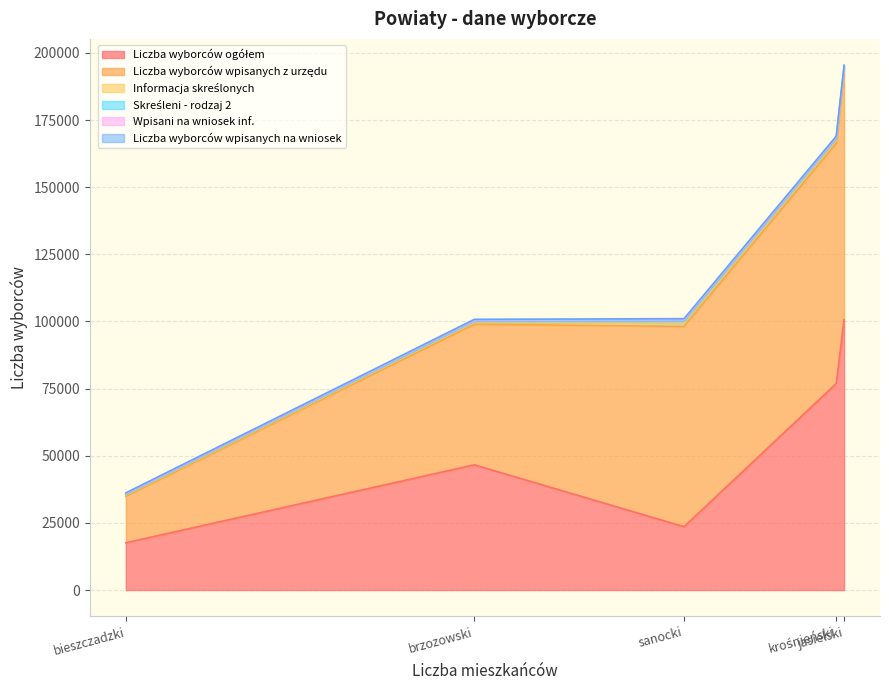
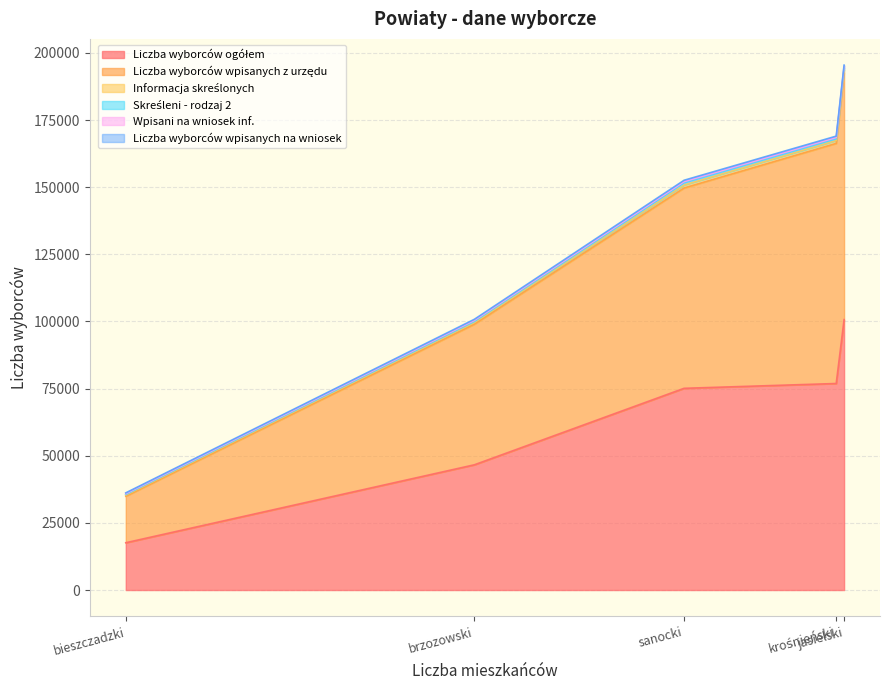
  {
    "Liczba wyborców ogółem": {
      "bieszczadzki": 18000,
      "brzozowski": 47000,
-     "sanocki": 24000,
+     "sanocki": 75000,
      "krośnieński": 77000,
      "jasielski": 101000
    }
  }
